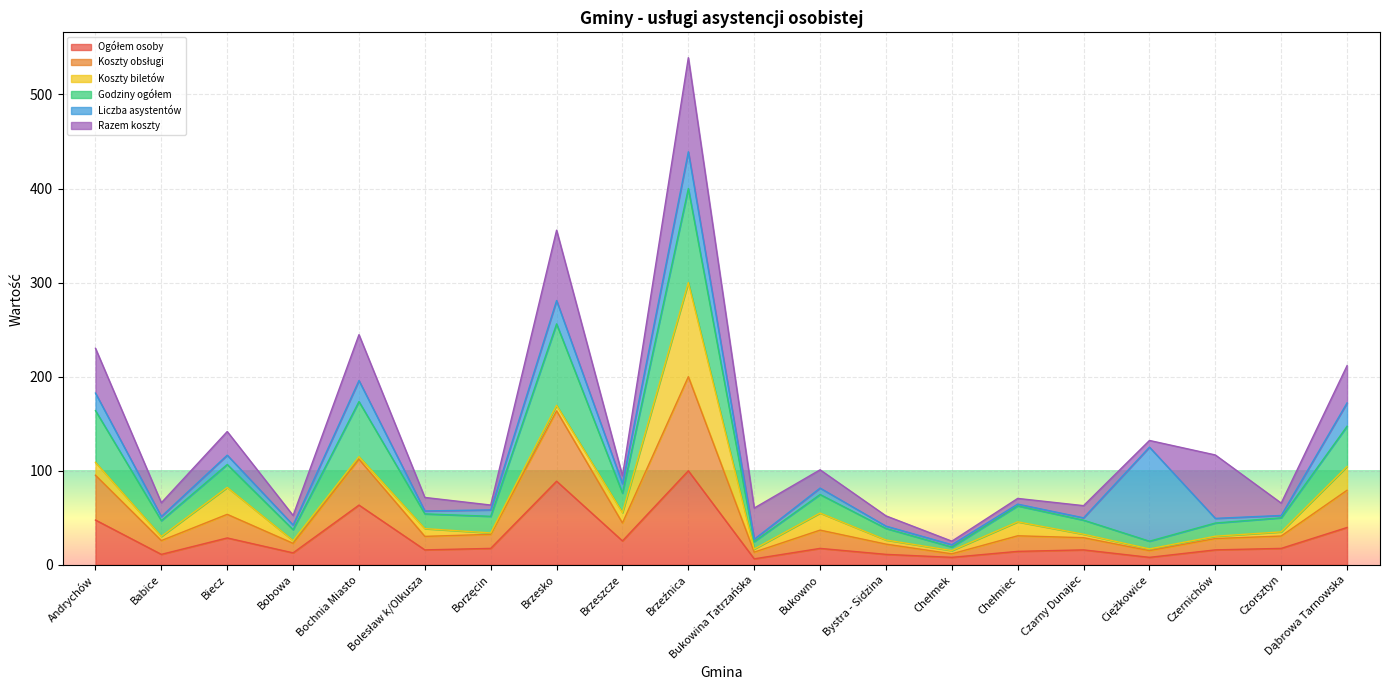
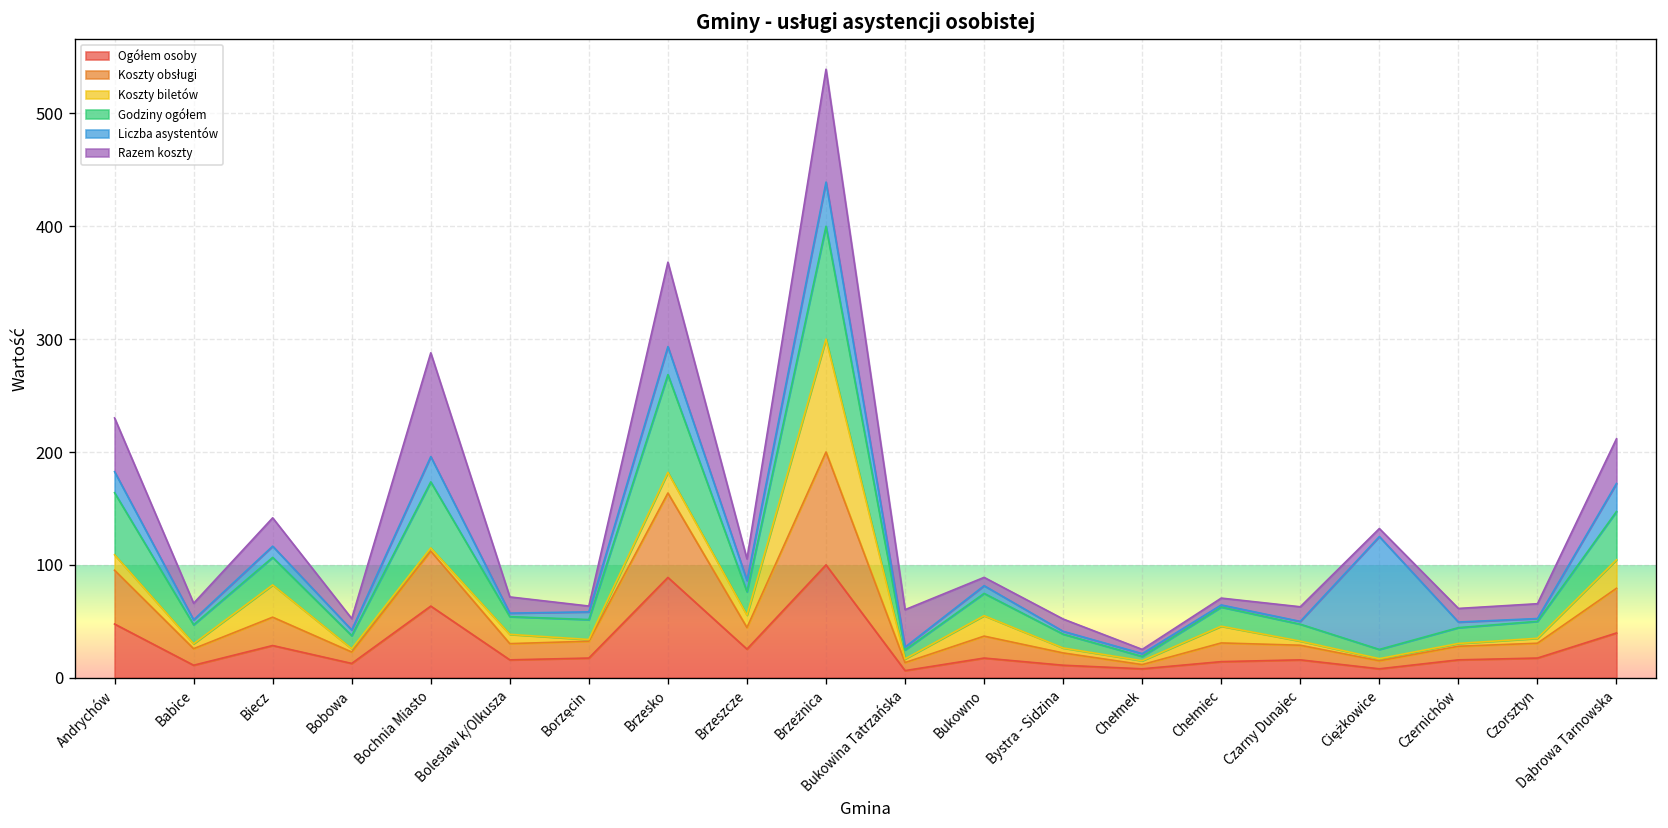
  {
    "Koszty biletów": {
      "Andrychów": 10,
      "Babice": 0,
      "Biecz": 30,
      "Bobowa": 0,
      "Bochnia Miasto": 0,
      "Bolesław k/Olkusza": 10,
-     "Brzesko": 10,
+     "Brzesko": 20,
      "Brzeszcze": 10,
      "Brzeźnica": 100,
      "Bukowina Tatrzańska": 0,
      "Bukowno": 20,
      "Bystra - Sidzina": 0,
      "Chełmek": 0,
      "Chełmiec": 10,
      "Czarny Dunajec": 0,
      "Czorsztyn": 0,
      "Dąbrowa Tarnowska": 30
    },
    "Godziny ogółem": {
      "Andrychów": 50,
      "Babice": 20,
      "Biecz": 20,
      "Bobowa": 10,
      "Bochnia Miasto": 60,
      "Bolesław k/Olkusza": 20,
      "Borzęcin": 20,
      "Brzesko": 90,
      "Brzeszcze": 20,
      "Brzeźnica": 100,
      "Bukowno": 20,
      "Ciężkowice": 10,
      "Czernichów": 10,
      "Dąbrowa Tarnowska": 40
    },
    "Liczba asystentów": {
      "Andrychów": 20,
      "Babice": 0,
      "Biecz": 10,
      "Bobowa": 0,
      "Bochnia Miasto": 20,
      "Bolesław k/Olkusza": 0,
      "Borzęcin": 10,
      "Brzesko": 20,
      "Brzeszcze": 10,
      "Brzeźnica": 40,
      "Bukowno": 10,
      "Ciężkowice": 100,
      "Czernichów": 0,
      "Dąbrowa Tarnowska": 20
    },
    "Razem koszty": {
      "Andrychów": 50,
      "Babice": 10,
      "Biecz": 30,
      "Bobowa": 10,
-     "Bochnia Miasto": 50,
+     "Bochnia Miasto": 90,
      "Bolesław k/Olkusza": 10,
      "Borzęcin": 10,
      "Brzesko": 70,
-     "Brzeszcze": 10,
+     "Brzeszcze": 20,
      "Brzeźnica": 100,
      "Bukowina Tatrzańska": 30,
-     "Bukowno": 20,
+     "Bukowno": 10,
      "Bystra - Sidzina": 10,
      "Chełmek": 0,
      "Chełmiec": 10,
      "Czarny Dunajec": 10,
      "Ciężkowice": 10,
-     "Czernichów": 70,
+     "Czernichów": 10,
      "Czorsztyn": 10,
      "Dąbrowa Tarnowska": 40
    }
  }
